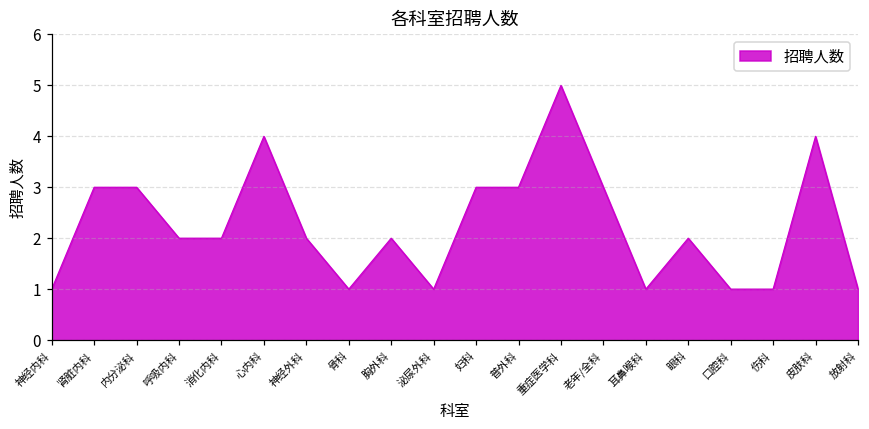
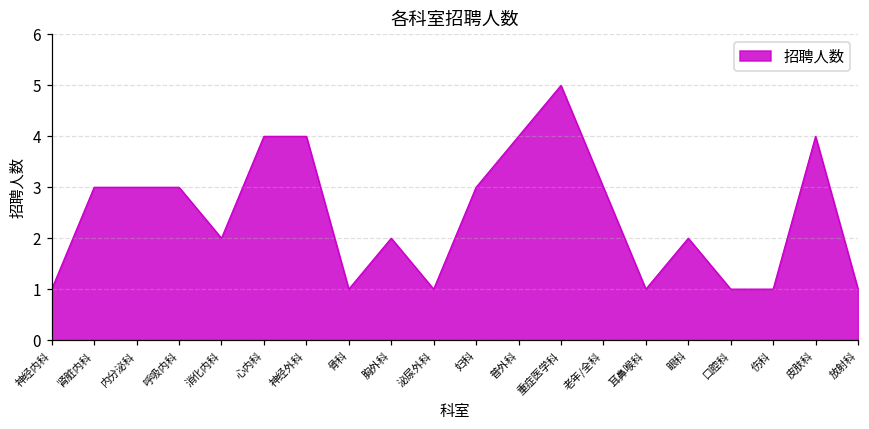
  {
    "神经内科": 1,
    "肾脏内科": 3,
    "内分泌科": 3,
-   "呼吸内科": 2,
+   "呼吸内科": 3,
    "消化内科": 2,
    "心内科": 4,
-   "神经外科": 2,
+   "神经外科": 4,
    "骨科": 1,
    "胸外科": 2,
    "泌尿外科": 1,
    "妇科": 3,
-   "普外科": 3,
+   "普外科": 4,
    "重症医学科": 5,
    "老年/全科": 3,
    "耳鼻喉科": 1,
    "眼科": 2,
    "口腔科": 1,
    "伤科": 1,
    "皮肤科": 4,
    "放射科": 1
  }
